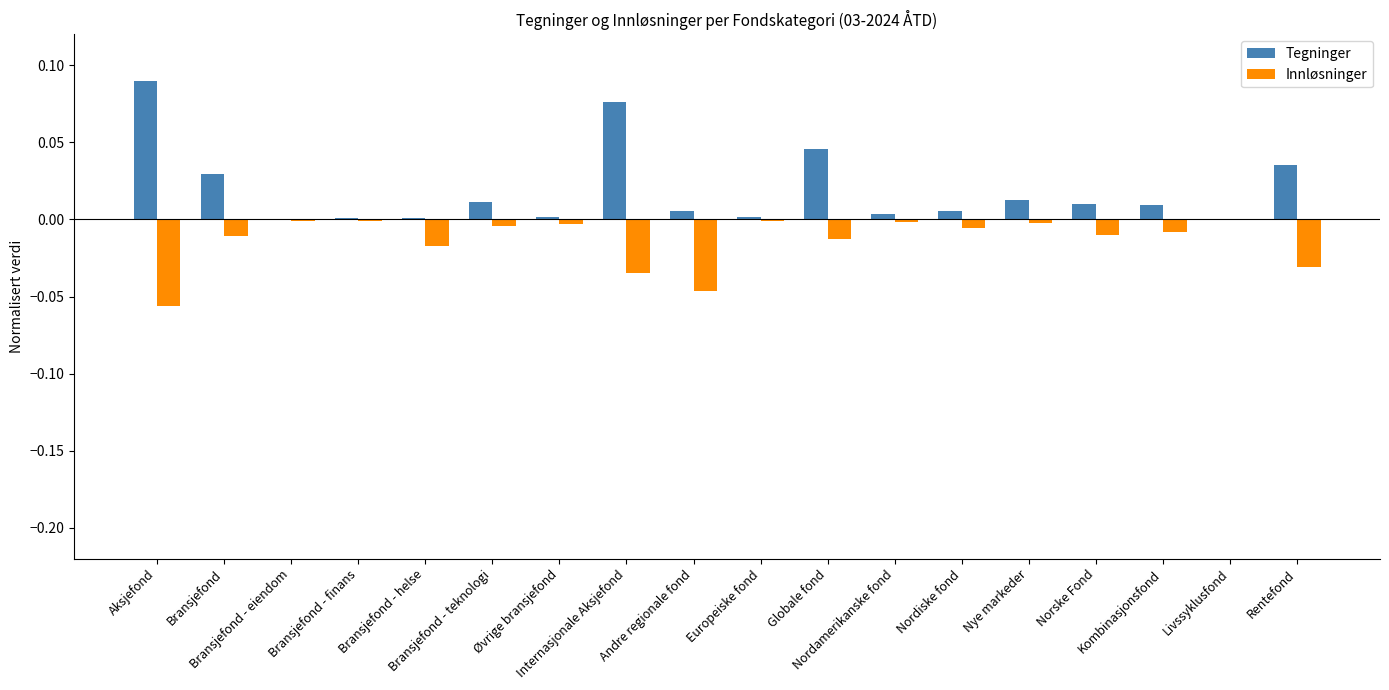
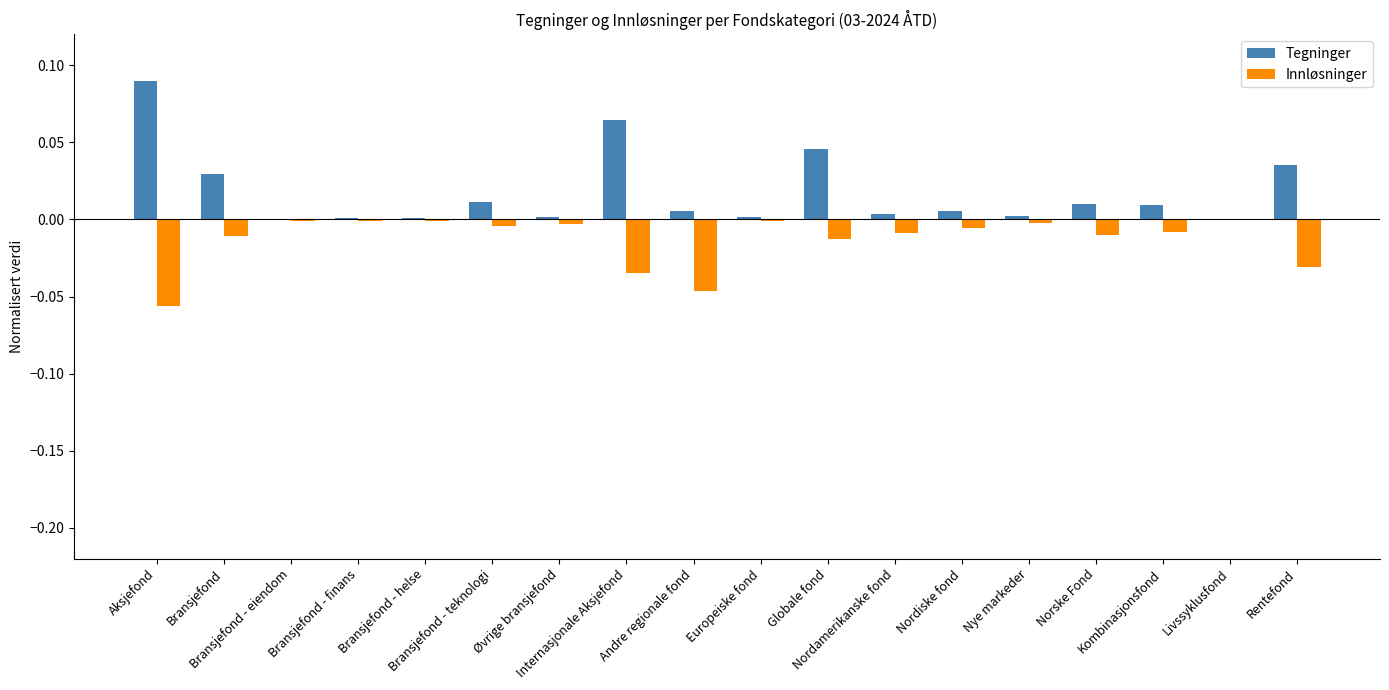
  {
    "Tegninger": {
      "Aksjefond": 0.090,
      "Bransjefond": 0.029,
      "Bransjefond - teknologi": 0.011,
-     "Internasjonale Aksjefond": 0.076,
+     "Internasjonale Aksjefond": 0.064,
      "Andre regionale fond": 0.006,
      "Globale fond": 0.045,
      "Nordamerikanske fond": 0.004,
      "Nordiske fond": 0.005,
-     "Nye markeder": 0.013,
+     "Nye markeder": 0.002,
      "Norske Fond": 0.010,
      "Kombinasjonsfond": 0.009,
      "Rentefond": 0.036
    },
    "Innløsninger": {
      "Aksjefond": -0.056,
      "Bransjefond": -0.011,
-     "Bransjefond - helse": -0.017,
+     "Bransjefond - helse": -0.001,
      "Bransjefond - teknologi": -0.004,
      "Øvrige bransjefond": -0.003,
      "Internasjonale Aksjefond": -0.035,
      "Andre regionale fond": -0.046,
      "Globale fond": -0.012,
-     "Nordamerikanske fond": -0.002,
+     "Nordamerikanske fond": -0.009,
      "Nordiske fond": -0.005,
      "Nye markeder": -0.002,
      "Norske Fond": -0.010,
      "Kombinasjonsfond": -0.008,
      "Rentefond": -0.031
    }
  }
